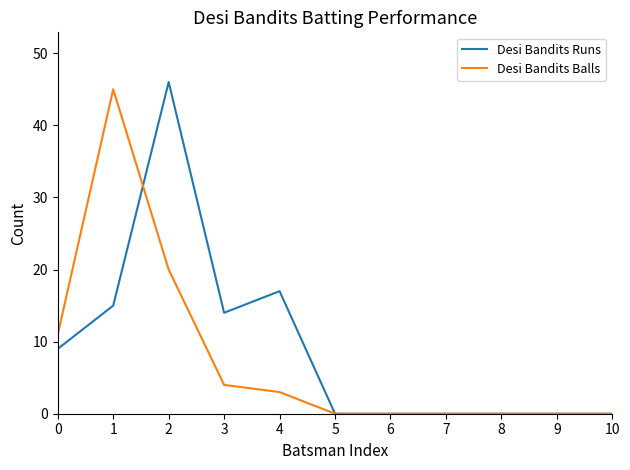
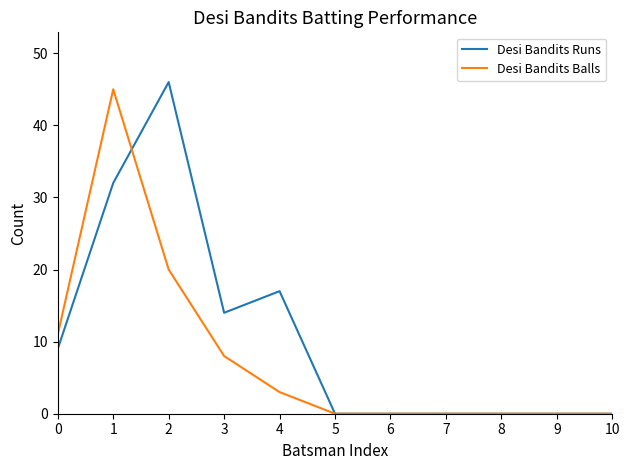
  {
    "Desi Bandits Runs": {
      "0": 9,
-     "1": 15,
+     "1": 32,
      "2": 46,
      "3": 14,
      "4": 17
    },
    "Desi Bandits Balls": {
      "0": 11,
      "1": 45,
      "2": 20,
-     "3": 4,
+     "3": 8,
      "4": 3
    }
  }
